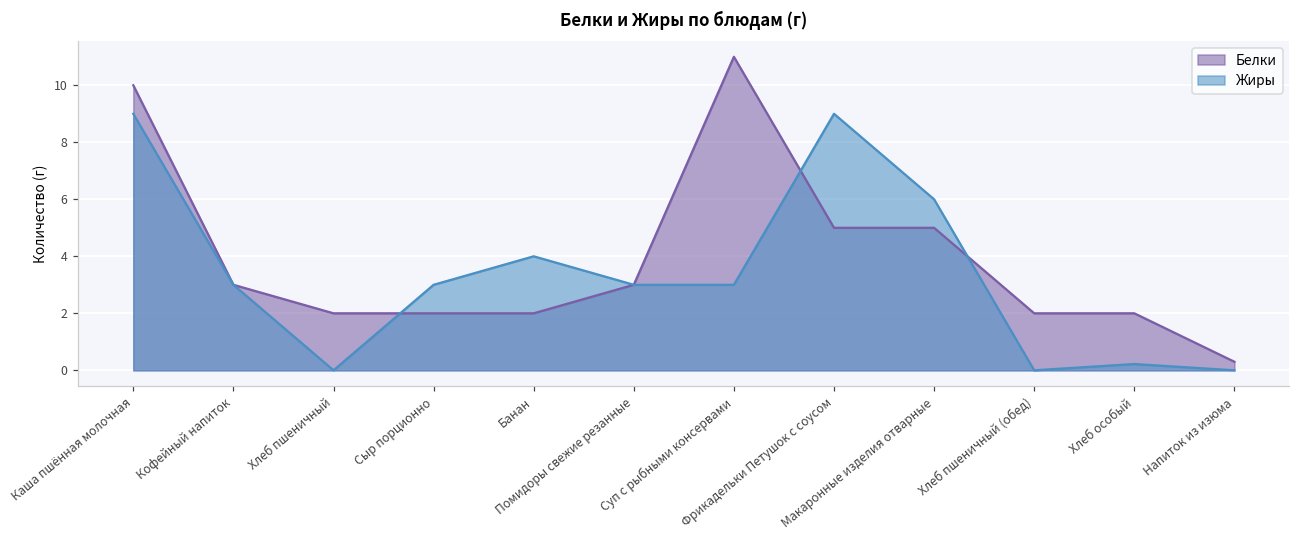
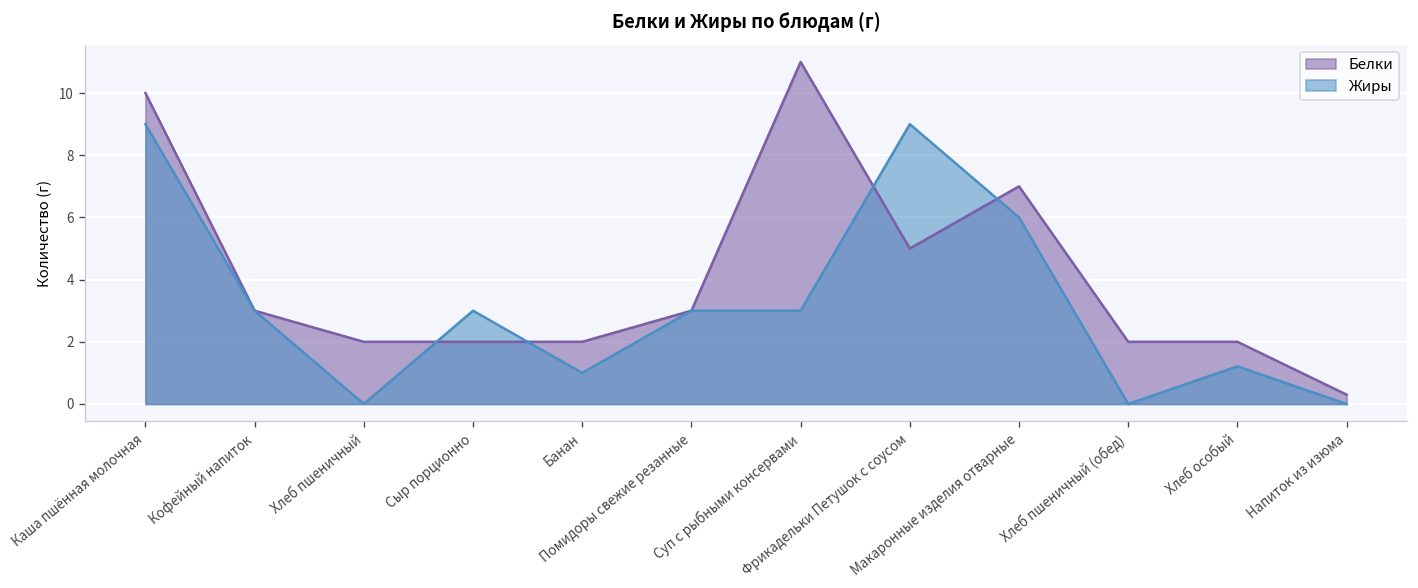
  {
    "Белки": {
      "Каша пшённая молочная": 10,
      "Хлеб пшеничный": 2,
      "Сыр порционно": 2,
      "Банан": 2,
      "Суп с рыбными консервами": 11,
      "Фрикадельки Петушок с соусом": 5,
-     "Макаронные изделия отварные": 5,
+     "Макаронные изделия отварные": 7,
      "Хлеб пшеничный (обед)": 2,
      "Хлеб особый": 2,
      "Напиток из изюма": 0.3
    },
    "Жиры": {
      "Каша пшённая молочная": 9.0,
      "Хлеб пшеничный": 0.0,
      "Сыр порционно": 3.0,
-     "Банан": 4,
+     "Банан": 1,
      "Суп с рыбными консервами": 3.0,
      "Фрикадельки Петушок с соусом": 9.0,
      "Макаронные изделия отварные": 6.0,
      "Хлеб пшеничный (обед)": 0.0,
-     "Хлеб особый": 0.2,
+     "Хлеб особый": 1.2,
      "Напиток из изюма": 0.0
    }
  }
